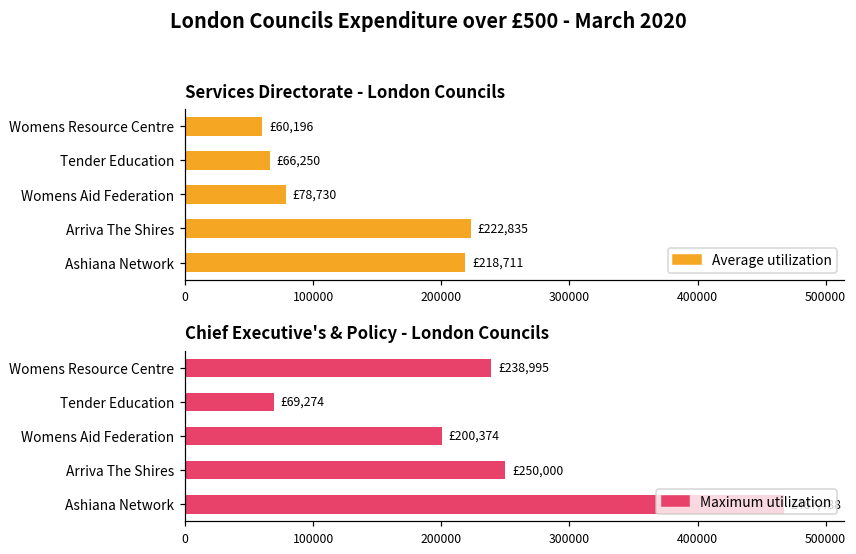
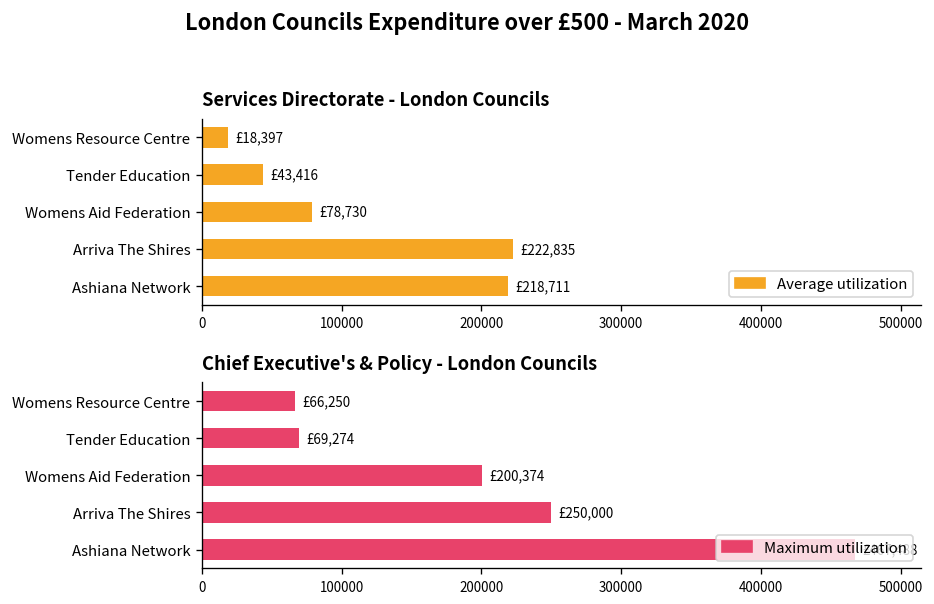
  {
    "Services Directorate - London Councils": {
-     "Womens Resource Centre": "£60,196",
-     "Tender Education": "£66,250",
+     "Womens Resource Centre": "£18,397",
+     "Tender Education": "£43,416",
      "Womens Aid Federation": "£78,730",
      "Arriva The Shires": "£222,835",
      "Ashiana Network": "£218,711"
    },
    "Chief Executive's & Policy - London Councils": {
-     "Womens Resource Centre": "£238,995",
+     "Womens Resource Centre": "£66,250",
      "Tender Education": "£69,274",
      "Womens Aid Federation": "£200,374",
      "Arriva The Shires": "£250,000"
    }
  }
